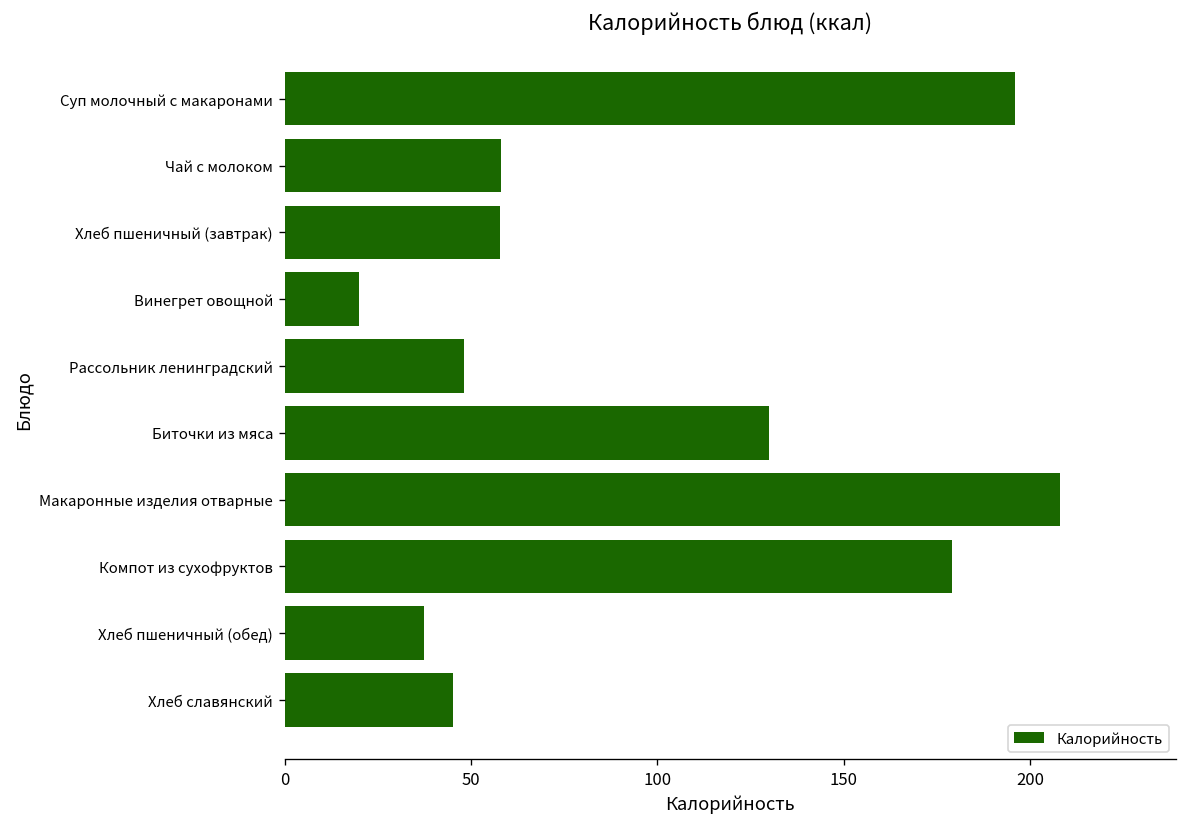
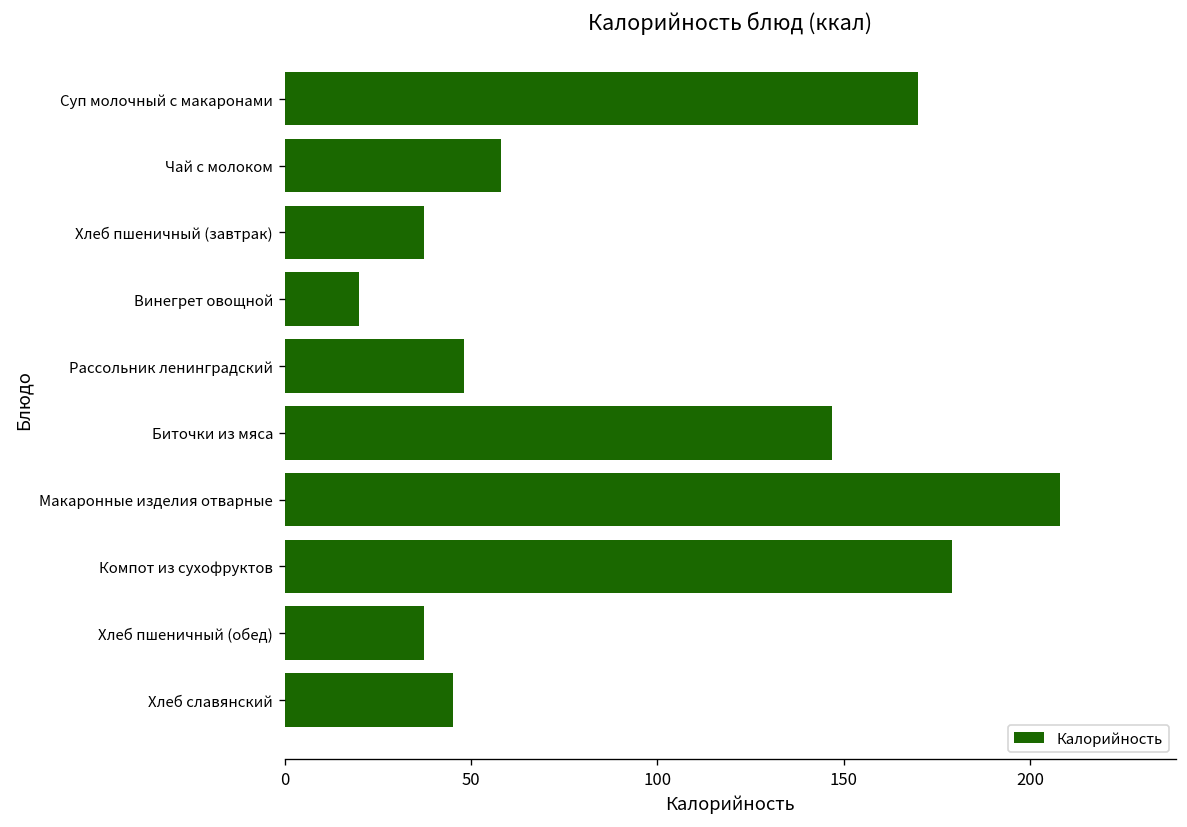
  {
-   "Суп молочный с макаронами": 196,
+   "Суп молочный с макаронами": 170,
    "Чай с молоком": 58,
-   "Хлеб пшеничный (завтрак)": 58,
+   "Хлеб пшеничный (завтрак)": 37,
    "Винегрет овощной": 20,
    "Рассольник ленинградский": 48,
-   "Биточки из мяса": 130,
+   "Биточки из мяса": 147,
    "Макаронные изделия отварные": 208,
    "Компот из сухофруктов": 179,
    "Хлеб пшеничный (обед)": 37,
    "Хлеб славянский": 45
  }
